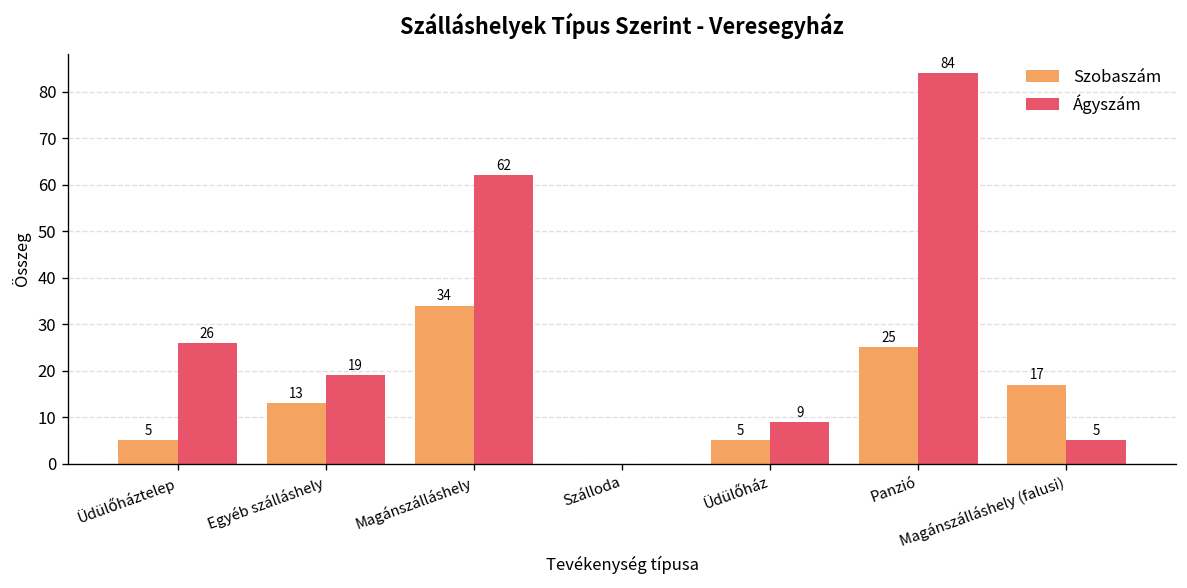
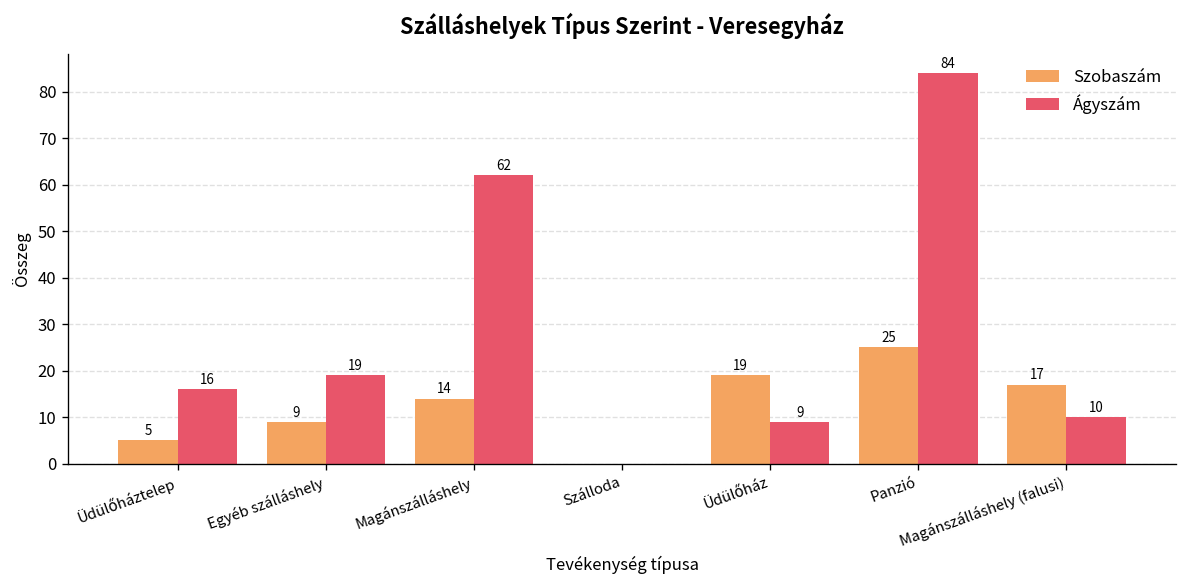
  {
    "Szobaszám": {
      "Üdülőháztelep": 5,
-     "Egyéb szálláshely": 13,
-     "Magánszálláshely": 34,
-     "Üdülőház": 5,
+     "Egyéb szálláshely": 9,
+     "Magánszálláshely": 14,
+     "Üdülőház": 19,
      "Panzió": 25,
      "Magánszálláshely (falusi)": 17
    },
    "Ágyszám": {
-     "Üdülőháztelep": 26,
+     "Üdülőháztelep": 16,
      "Egyéb szálláshely": 19,
      "Magánszálláshely": 62,
      "Üdülőház": 9,
      "Panzió": 84,
-     "Magánszálláshely (falusi)": 5
+     "Magánszálláshely (falusi)": 10
    }
  }
